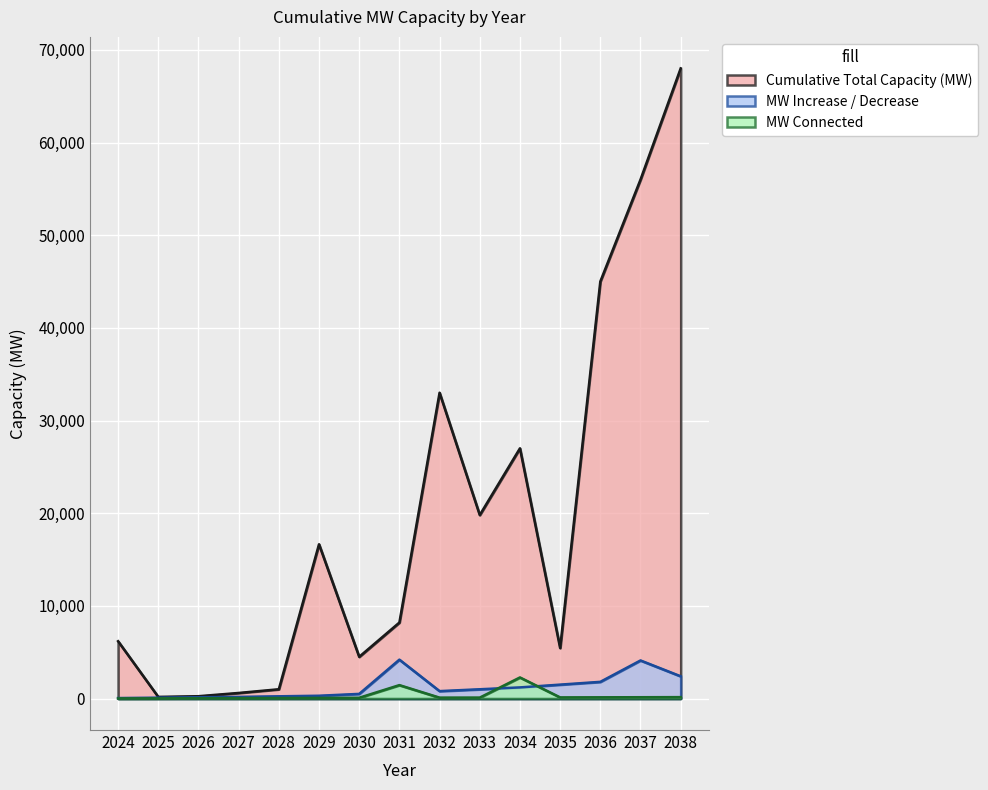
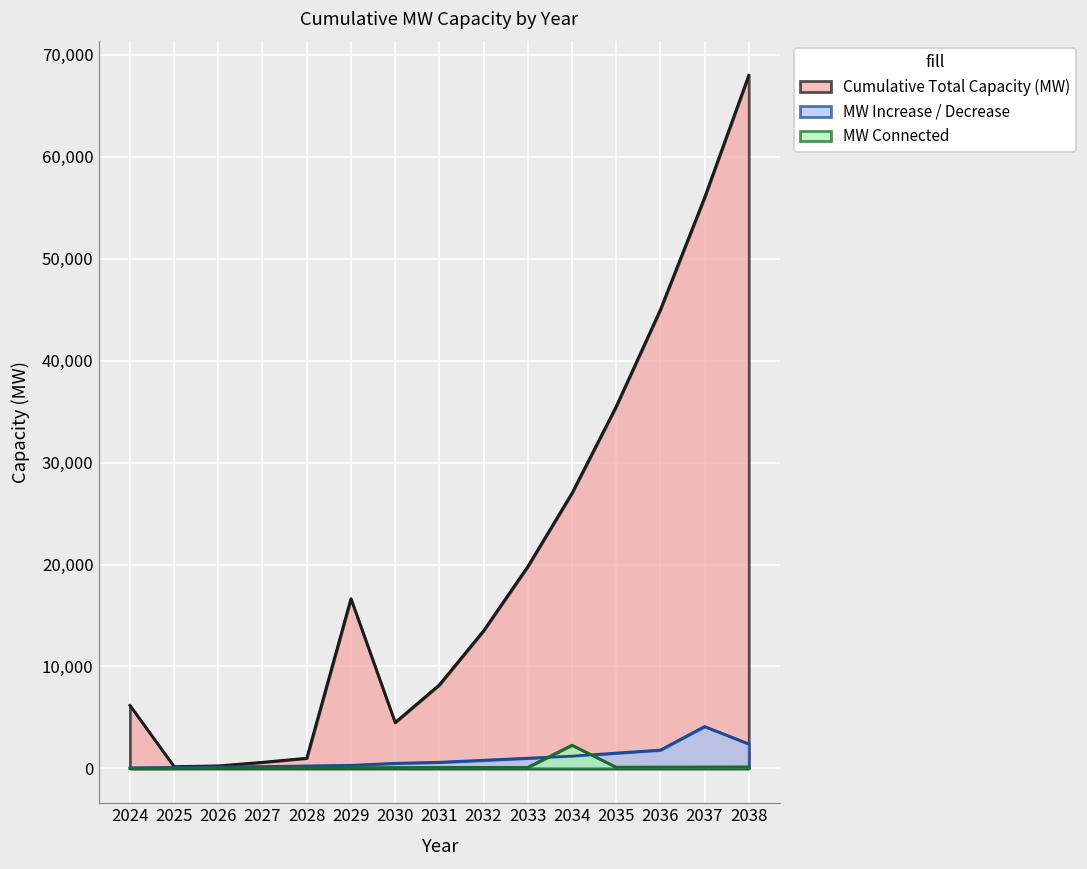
  {
    "Cumulative Total Capacity (MW)": {
      "2024": "6,000",
      "2027": "1,000",
      "2028": "1,000",
      "2029": "17,000",
      "2030": "5,000",
      "2031": "8,000",
-     "2032": "33,000",
+     "2032": "14,000",
      "2033": "20,000",
      "2034": "27,000",
-     "2035": "5,000",
+     "2035": "36,000",
      "2036": "45,000",
      "2037": "56,000",
      "2038": "68,000"
    },
    "MW Increase / Decrease": {
      "2030": "1,000",
-     "2031": "4,000",
+     "2031": "1,000",
      "2032": "1,000",
      "2033": "1,000",
      "2034": "1,000",
      "2035": "2,000",
      "2036": "2,000",
      "2037": "4,000",
      "2038": "2,000"
    },
    "MW Connected": {
      "2030": "0",
-     "2031": "1,000",
+     "2031": "0",
      "2032": "0",
      "2033": "0",
      "2034": "2,000",
      "2035": "0",
      "2036": "0",
      "2037": "0",
      "2038": "0"
    }
  }
